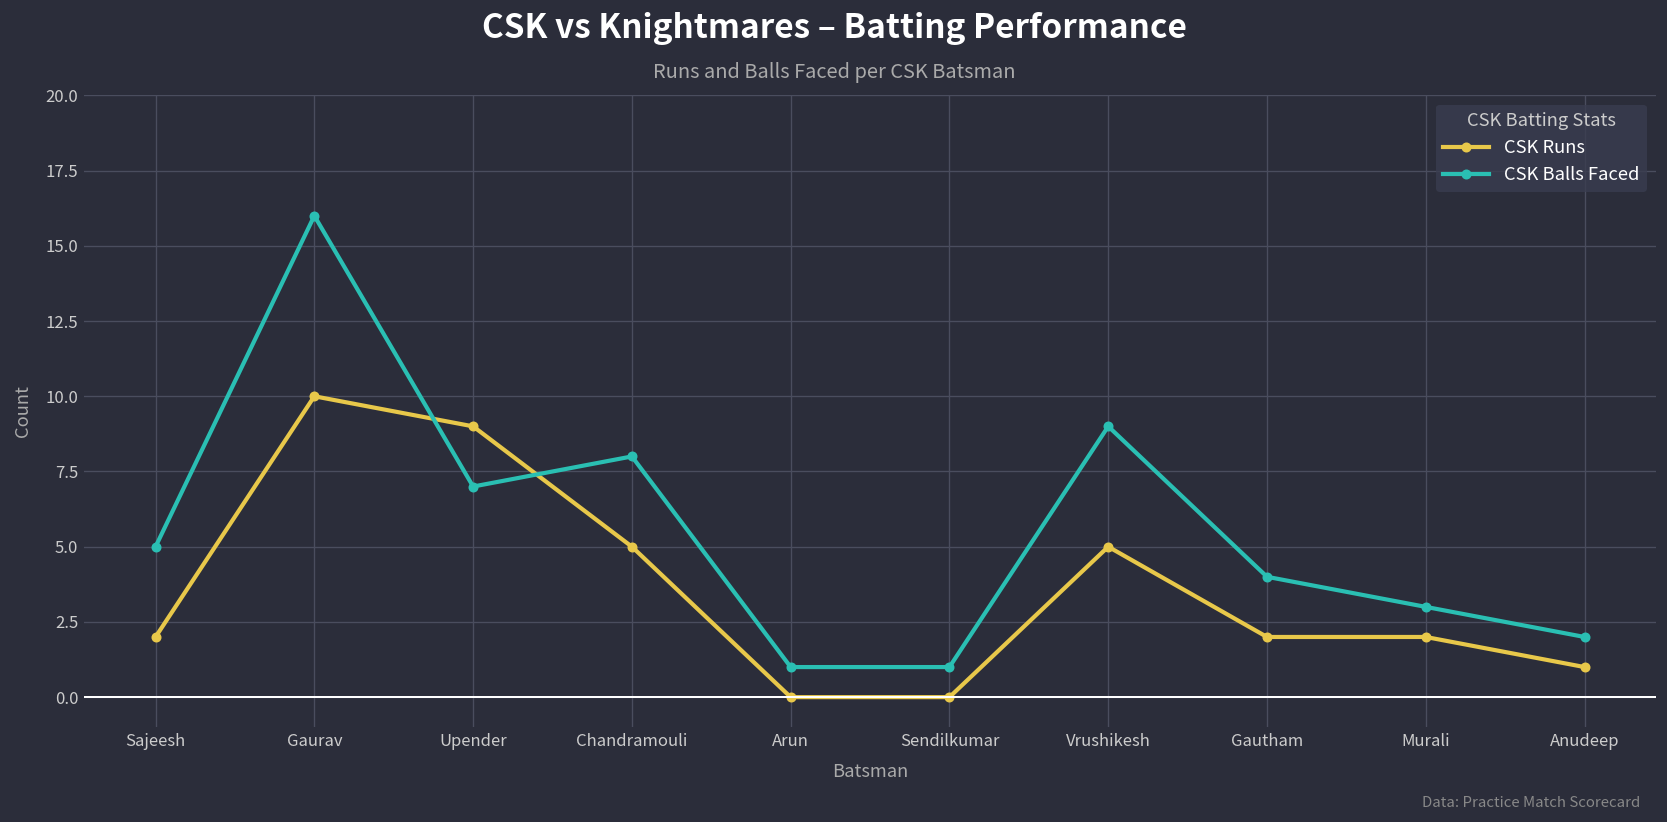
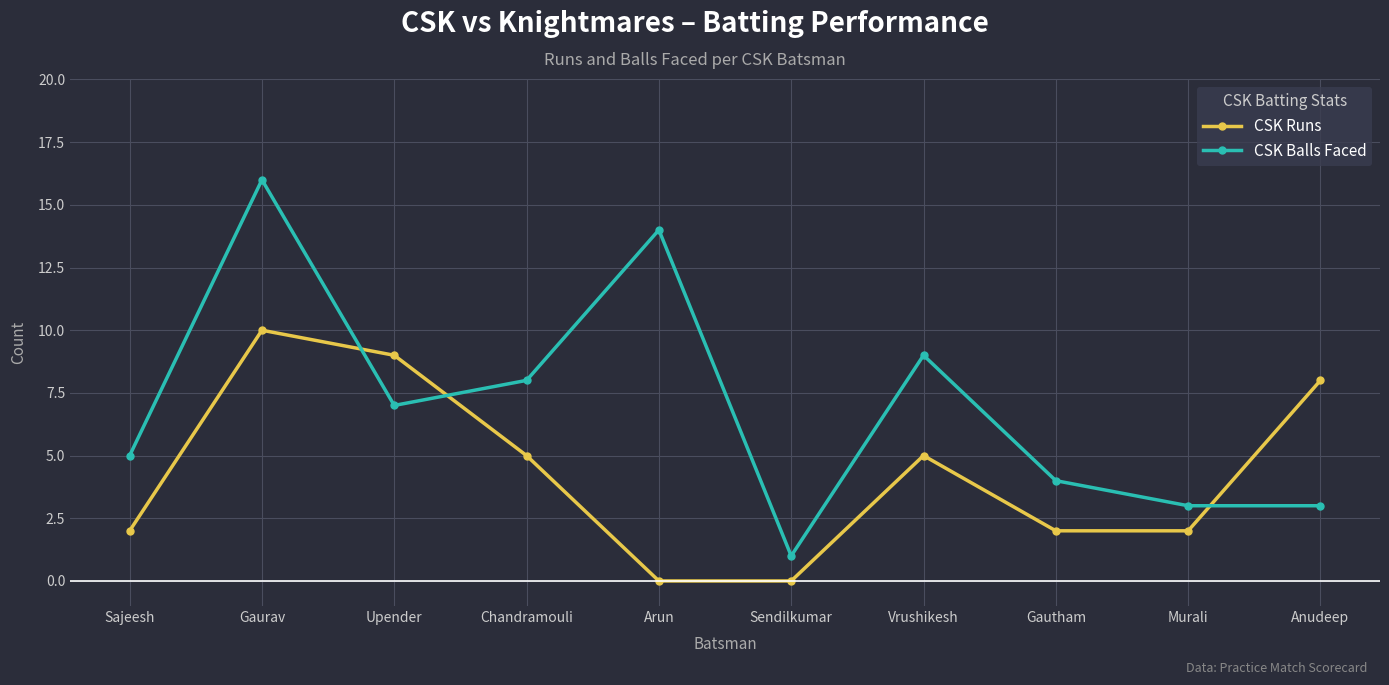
  {
    "CSK Runs": {
      "Sajeesh": 2,
      "Gaurav": 10,
      "Upender": 9,
      "Chandramouli": 5,
      "Arun": 0,
      "Sendilkumar": 0,
      "Vrushikesh": 5,
      "Gautham": 2,
      "Murali": 2,
-     "Anudeep": 1
+     "Anudeep": 8
    },
    "CSK Balls Faced": {
      "Sajeesh": 5,
      "Gaurav": 16,
      "Upender": 7,
      "Chandramouli": 8,
-     "Arun": 1,
+     "Arun": 14,
      "Sendilkumar": 1,
      "Vrushikesh": 9,
      "Gautham": 4,
      "Murali": 3,
-     "Anudeep": 2
+     "Anudeep": 3
    }
  }
